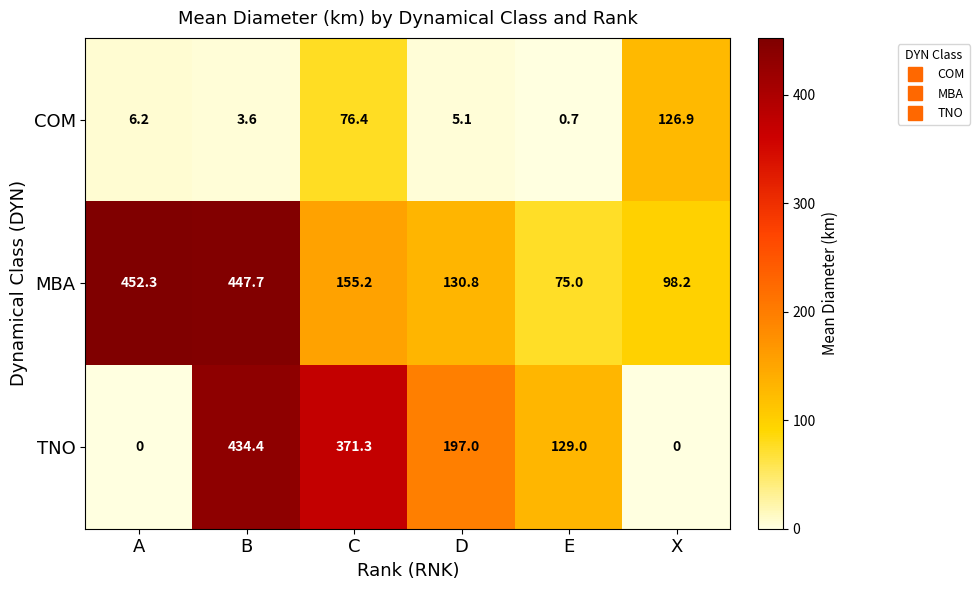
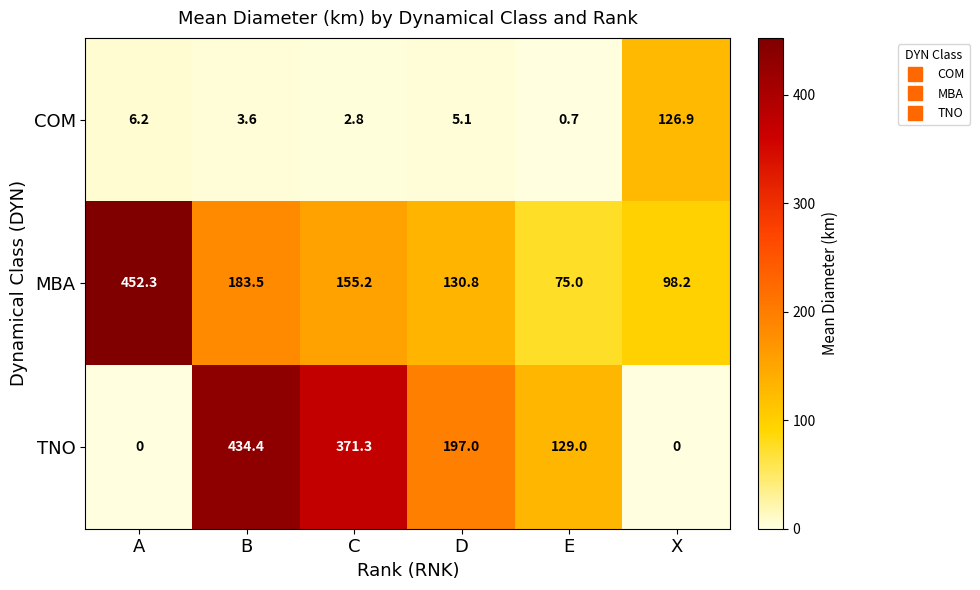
  {
    "COM": {
      "A": 6.2,
      "B": 3.6,
-     "C": 76.4,
+     "C": 2.8,
      "D": 5.1,
      "E": 0.7,
      "X": 126.9
    },
    "MBA": {
      "A": 452.3,
-     "B": 447.7,
+     "B": 183.5,
      "C": 155.2,
      "D": 130.8,
      "E": 75.0,
      "X": 98.2
    },
    "TNO": {
      "A": 0,
      "B": 434.4,
      "C": 371.3,
      "D": 197.0,
      "E": 129.0,
      "X": 0
    }
  }
